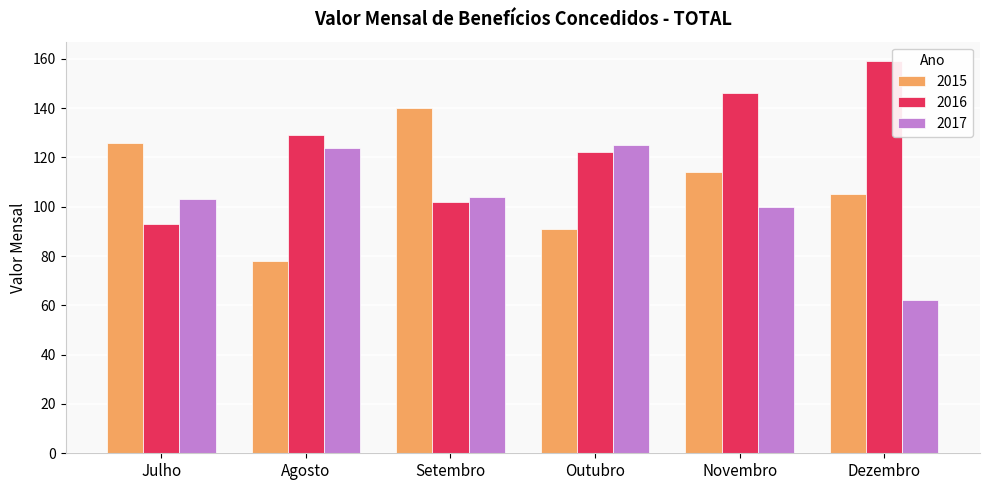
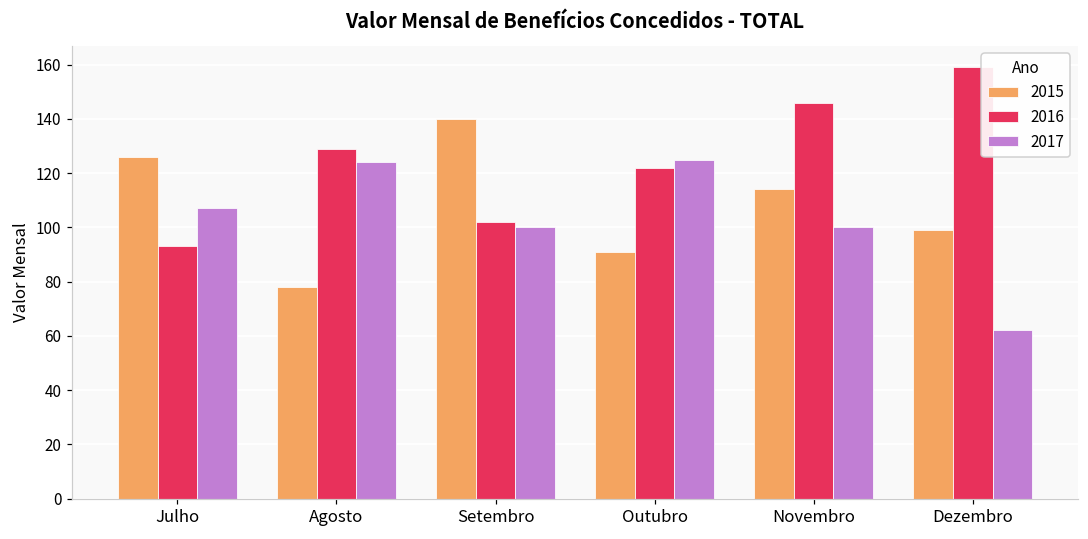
  {
    "2015": {
      "Julho": 126,
      "Agosto": 78,
      "Setembro": 140,
      "Outubro": 91,
      "Novembro": 114,
-     "Dezembro": 105
+     "Dezembro": 99
    },
    "2016": {
      "Julho": 93,
      "Agosto": 129,
      "Setembro": 102,
      "Outubro": 122,
      "Novembro": 146,
      "Dezembro": 159
    },
    "2017": {
-     "Julho": 103,
+     "Julho": 107,
      "Agosto": 124,
-     "Setembro": 104,
+     "Setembro": 100,
      "Outubro": 125,
      "Novembro": 100,
      "Dezembro": 62
    }
  }
